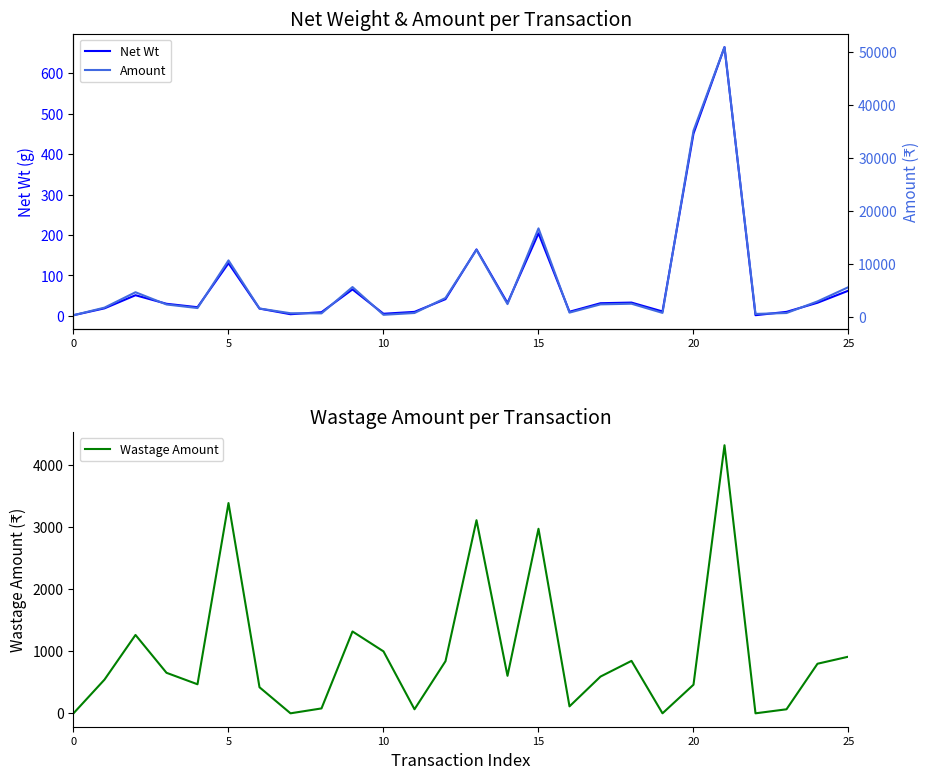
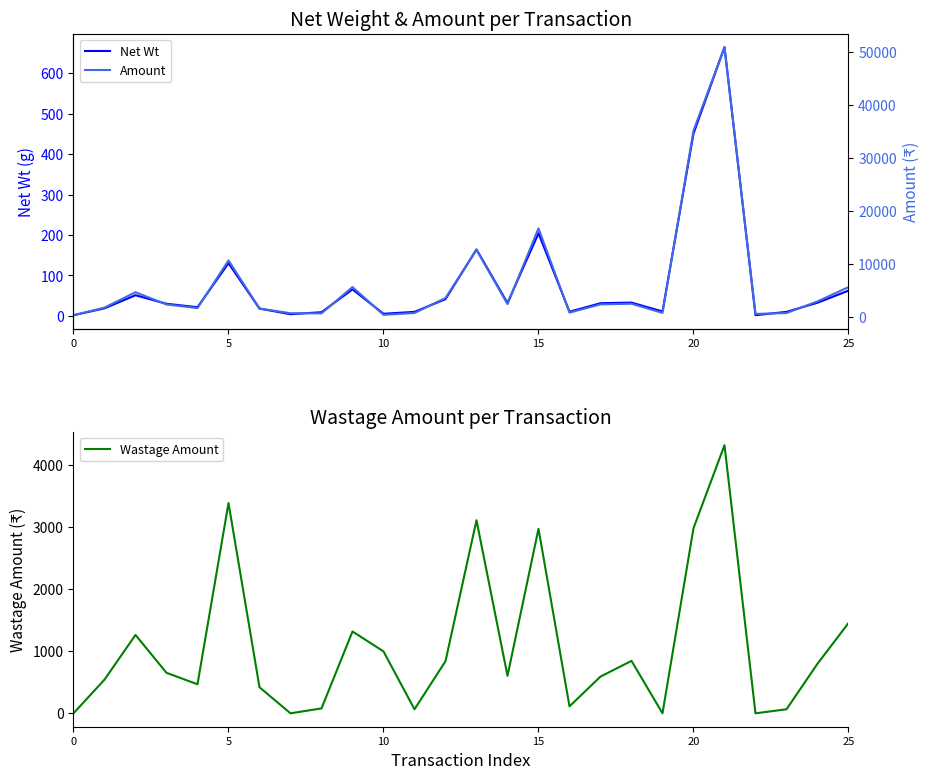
  {
    "Wastage Amount per Transaction": {
      "0": 0,
      "5": 3400,
      "10": 1000,
      "15": 3000,
-     "20": 500,
-     "25": 900
+     "20": 3000,
+     "25": 1500
    }
  }
